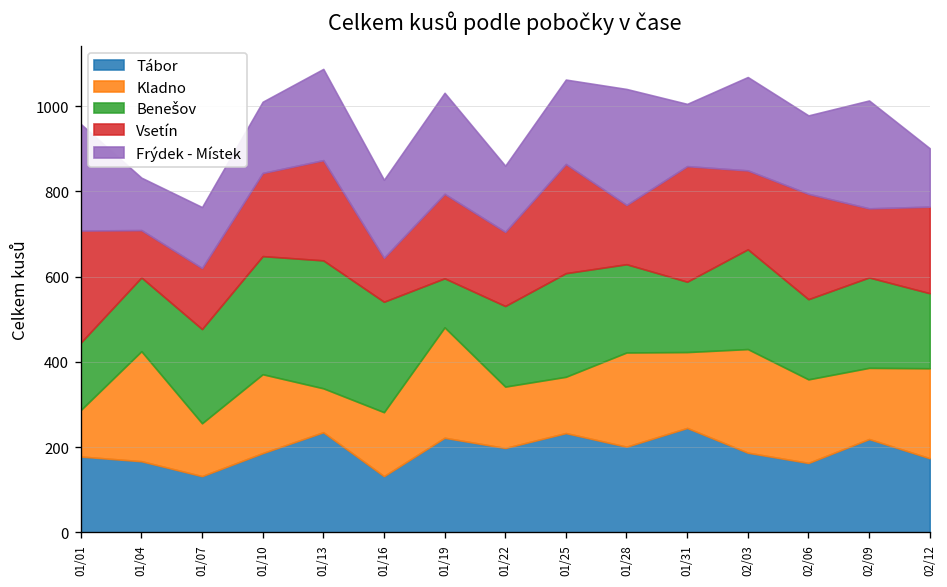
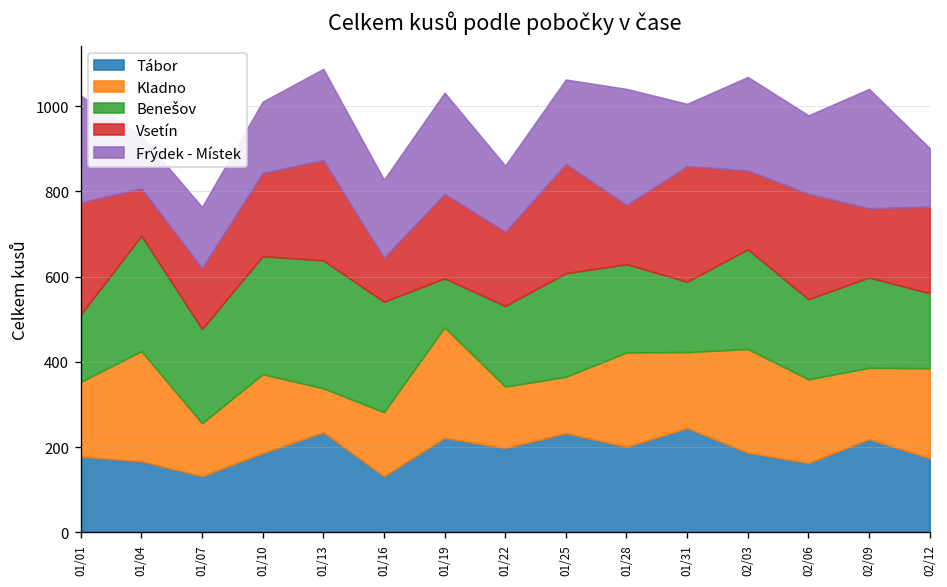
  {
    "Tábor": {
      "01/01": 180,
      "01/04": 170,
      "01/07": 130,
      "01/10": 190,
      "01/13": 240,
      "01/16": 130,
      "01/19": 220,
      "01/22": 200,
      "01/25": 230,
      "01/28": 200,
      "01/31": 250,
      "02/03": 190,
      "02/06": 160,
      "02/09": 220,
      "02/12": 170
    },
    "Kladno": {
-     "01/01": 110,
+     "01/01": 180,
      "01/04": 260,
      "01/07": 120,
      "01/10": 190,
      "01/13": 100,
      "01/16": 150,
      "01/19": 260,
      "01/22": 140,
      "01/25": 130,
      "01/28": 220,
      "01/31": 180,
      "02/03": 240,
      "02/06": 200,
      "02/09": 170,
      "02/12": 210
    },
    "Benešov": {
      "01/01": 160,
-     "01/04": 170,
+     "01/04": 270,
      "01/07": 220,
      "01/10": 280,
      "01/13": 300,
      "01/16": 260,
      "01/19": 120,
      "01/22": 190,
      "01/25": 240,
      "01/28": 210,
      "01/31": 170,
      "02/03": 230,
      "02/06": 190,
      "02/09": 210,
      "02/12": 180
    },
    "Vsetín": {
      "01/01": 260,
      "01/04": 110,
      "01/07": 140,
      "01/10": 200,
      "01/13": 240,
      "01/16": 100,
      "01/19": 200,
      "01/22": 170,
      "01/25": 260,
      "01/28": 140,
      "01/31": 270,
      "02/03": 190,
      "02/06": 250,
      "02/09": 160,
      "02/12": 200
    },
    "Frýdek - Místek": {
      "01/01": 250,
      "01/07": 140,
      "01/10": 170,
      "01/13": 210,
      "01/16": 180,
      "01/19": 240,
      "01/22": 160,
      "01/25": 200,
      "01/28": 270,
      "01/31": 150,
      "02/03": 220,
      "02/06": 180,
-     "02/09": 250,
+     "02/09": 280,
      "02/12": 140
    }
  }
